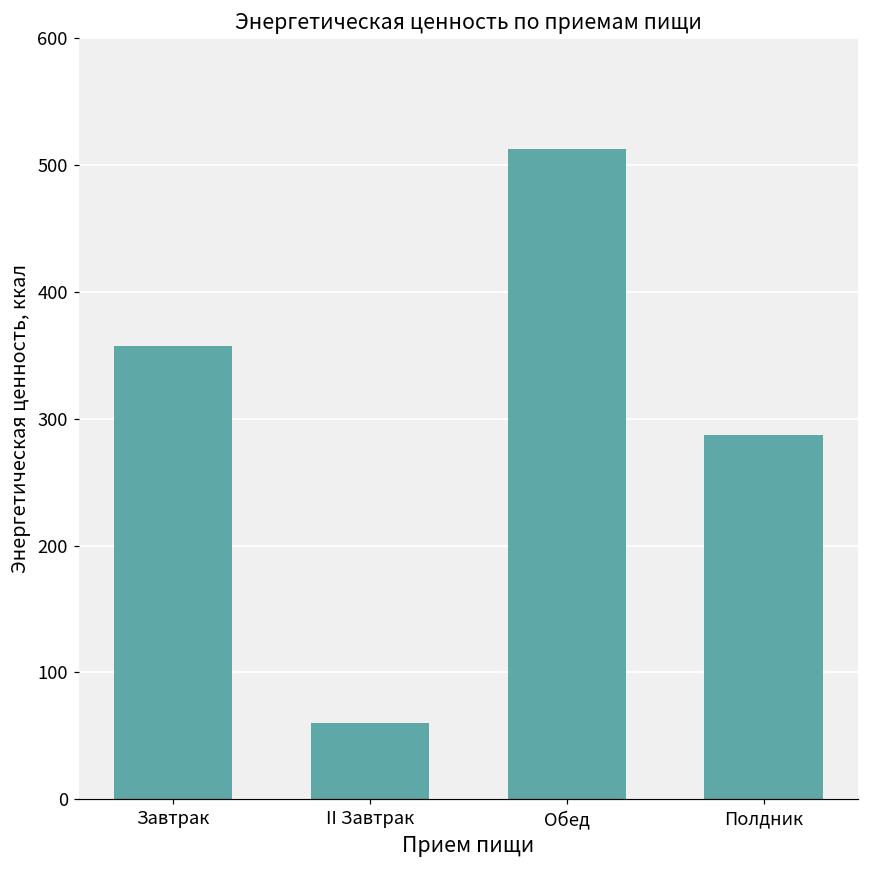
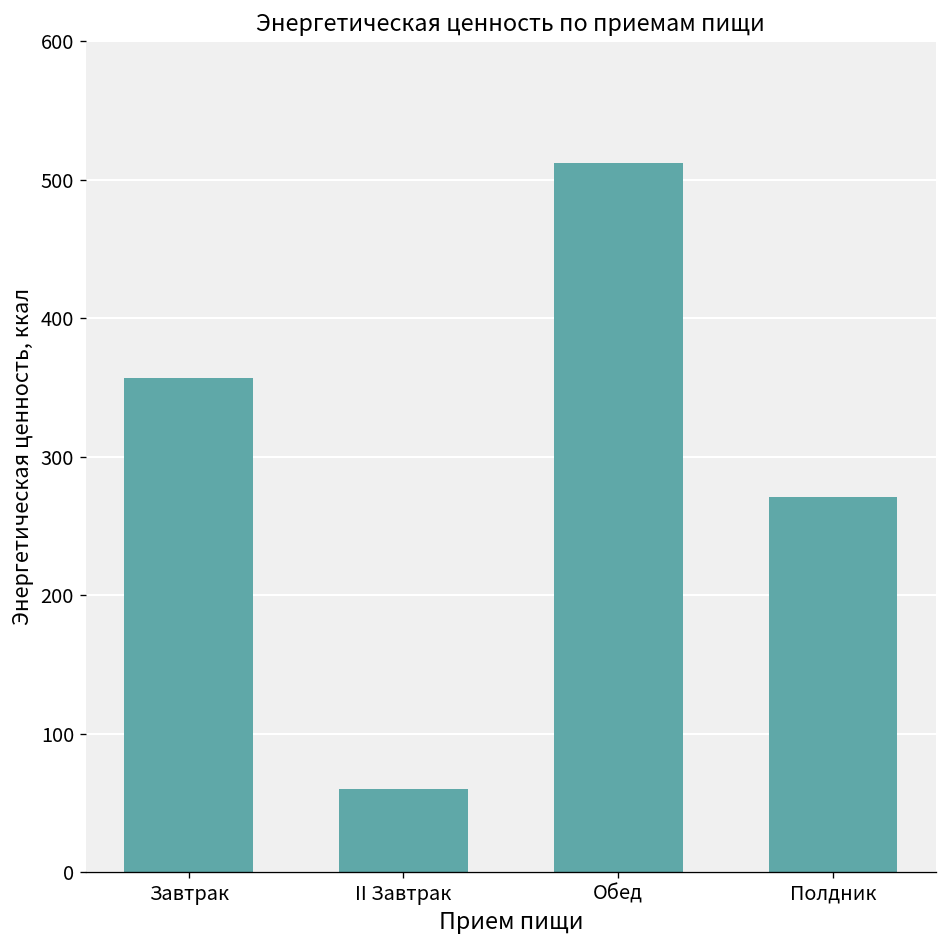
  {
    "Завтрак": 357,
    "II Завтрак": 60,
    "Обед": 512,
-   "Полдник": 287
+   "Полдник": 271
  }
